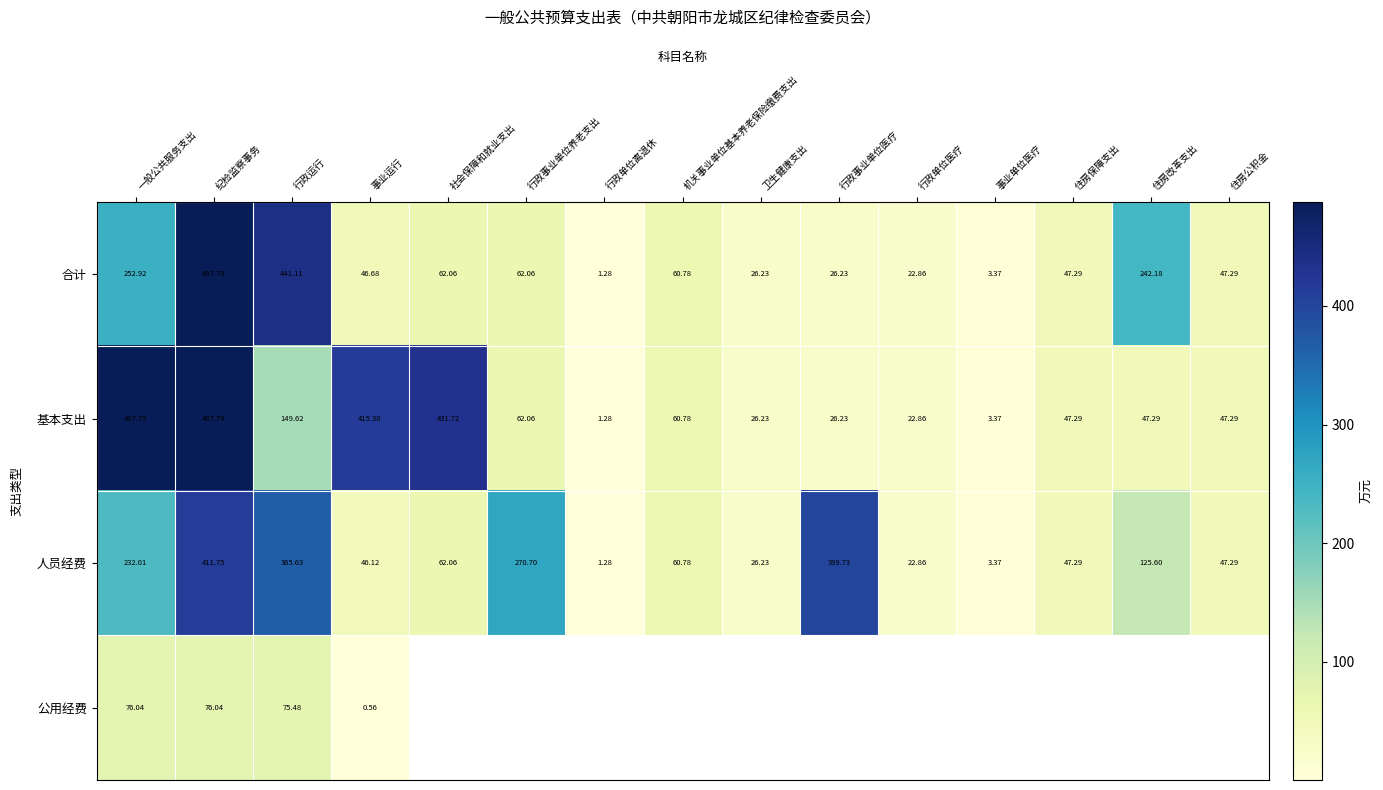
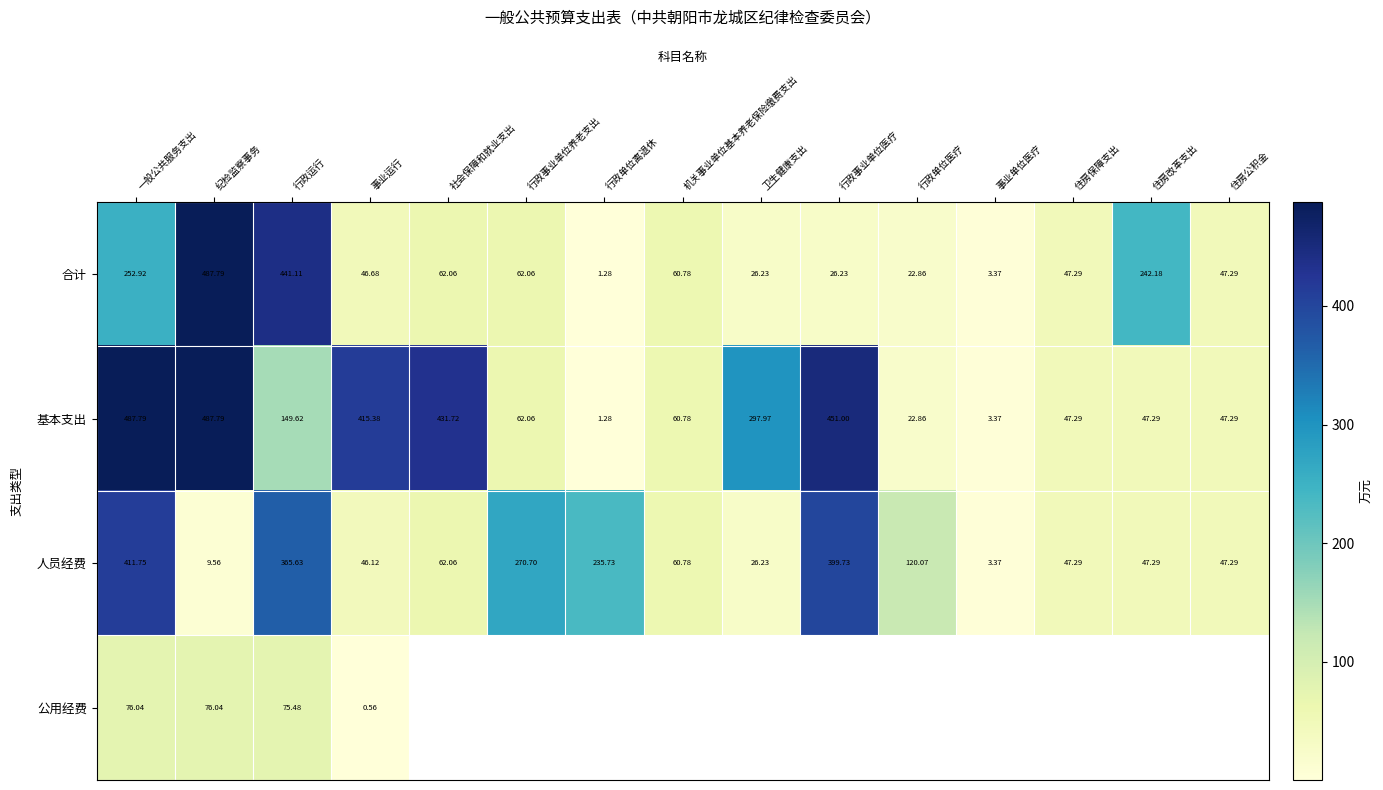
  {
    "合计": {
      "一般公共服务支出": 252.92,
      "纪检监察事务": 487.79,
      "行政运行": 441.11,
      "事业运行": 46.68,
      "社会保障和就业支出": 62.06,
      "行政事业单位养老支出": 62.06,
      "行政单位离退休": 1.28,
      "机关事业单位基本养老保险缴费支出": 60.78,
      "卫生健康支出": 26.23,
      "行政事业单位医疗": 26.23,
      "行政单位医疗": 22.86,
      "事业单位医疗": 3.37,
      "住房保障支出": 47.29,
      "住房改革支出": 242.18,
      "住房公积金": 47.29
    },
    "基本支出": {
      "一般公共服务支出": 487.79,
      "纪检监察事务": 487.79,
      "行政运行": 149.62,
      "事业运行": 415.38,
      "社会保障和就业支出": 431.72,
      "行政事业单位养老支出": 62.06,
      "行政单位离退休": 1.28,
      "机关事业单位基本养老保险缴费支出": 60.78,
-     "卫生健康支出": 26.23,
-     "行政事业单位医疗": 26.23,
+     "卫生健康支出": 297.97,
+     "行政事业单位医疗": 451.00,
      "行政单位医疗": 22.86,
      "事业单位医疗": 3.37,
      "住房保障支出": 47.29,
      "住房改革支出": 47.29,
      "住房公积金": 47.29
    },
    "人员经费": {
-     "一般公共服务支出": 232.01,
-     "纪检监察事务": 411.75,
+     "一般公共服务支出": 411.75,
+     "纪检监察事务": 9.56,
      "行政运行": 365.63,
      "事业运行": 46.12,
      "社会保障和就业支出": 62.06,
      "行政事业单位养老支出": 270.70,
-     "行政单位离退休": 1.28,
+     "行政单位离退休": 235.73,
      "机关事业单位基本养老保险缴费支出": 60.78,
      "卫生健康支出": 26.23,
      "行政事业单位医疗": 399.73,
-     "行政单位医疗": 22.86,
+     "行政单位医疗": 120.07,
      "事业单位医疗": 3.37,
      "住房保障支出": 47.29,
-     "住房改革支出": 125.60,
+     "住房改革支出": 47.29,
      "住房公积金": 47.29
    },
    "公用经费": {
      "一般公共服务支出": 76.04,
      "纪检监察事务": 76.04,
      "行政运行": 75.48,
      "事业运行": 0.56
    }
  }
